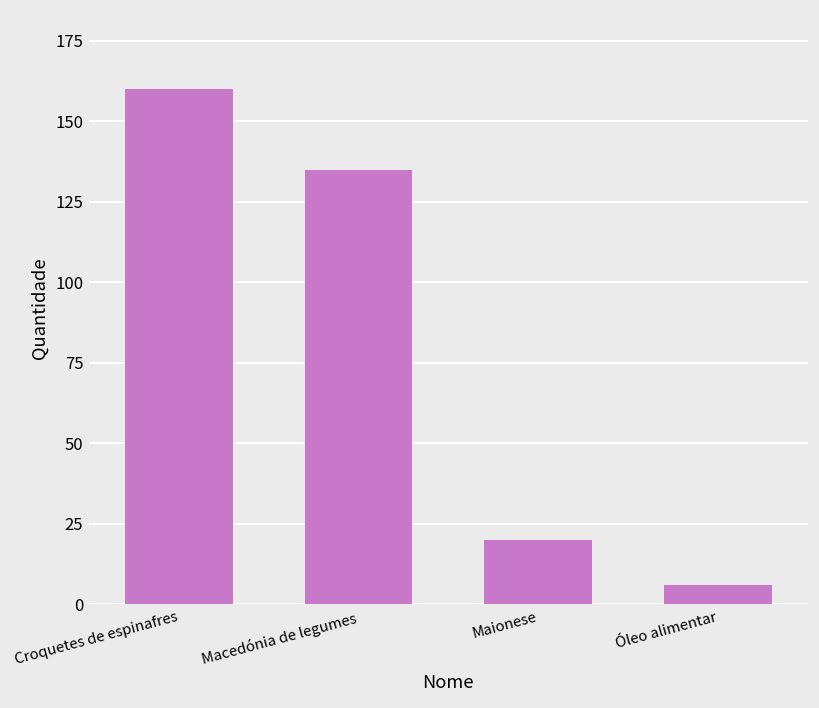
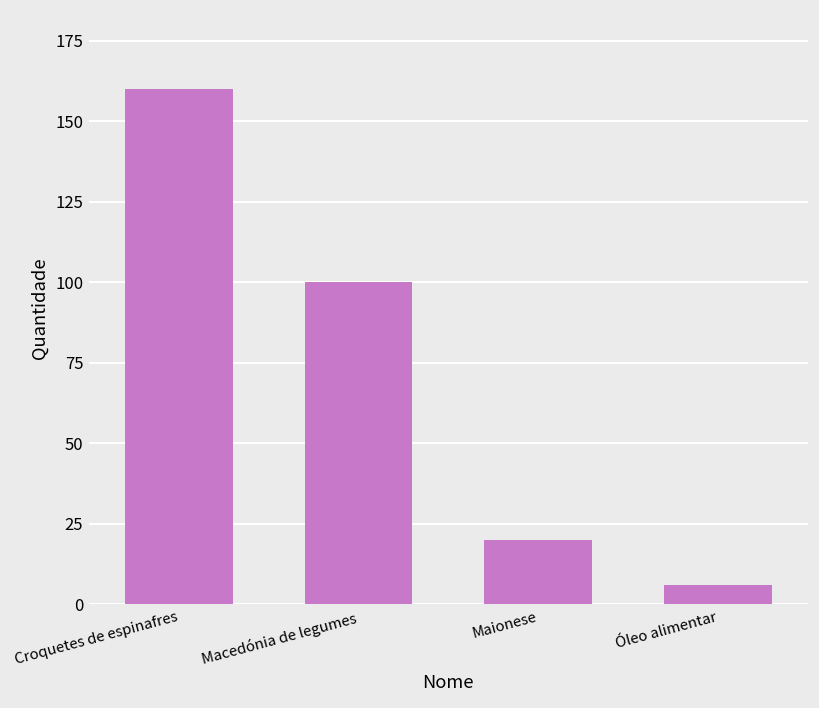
  {
    "Croquetes de espinafres": 160,
-   "Macedónia de legumes": 135,
+   "Macedónia de legumes": 100,
    "Maionese": 20,
    "Óleo alimentar": 6
  }
